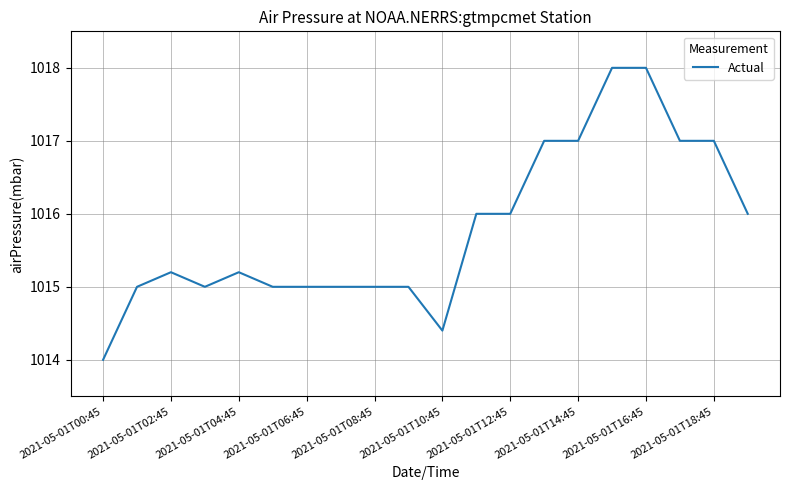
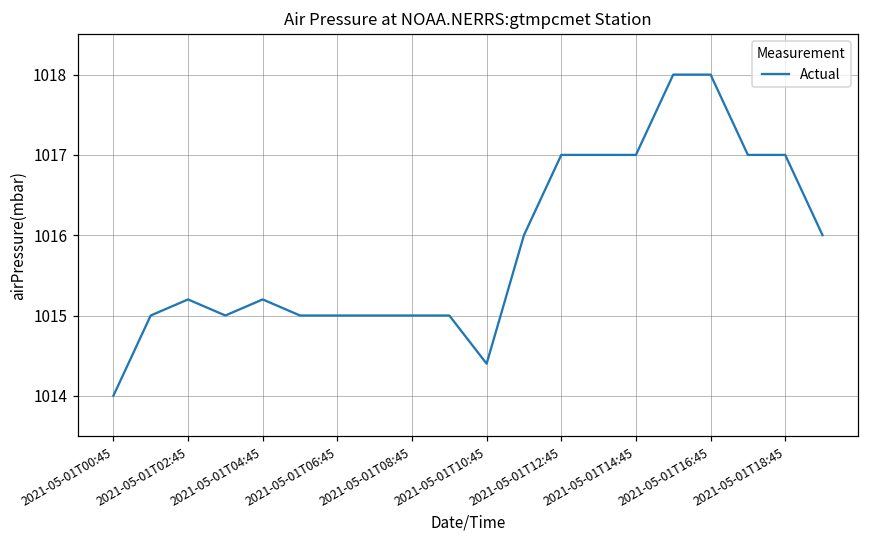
  {
    "2021-05-01T00:45": 1014,
    "2021-05-01T02:45": 1015.2,
    "2021-05-01T04:45": 1015.2,
    "2021-05-01T06:45": 1015,
    "2021-05-01T08:45": 1015,
    "2021-05-01T10:45": 1014.4,
-   "2021-05-01T12:45": 1016,
+   "2021-05-01T12:45": 1017,
    "2021-05-01T14:45": 1017,
    "2021-05-01T16:45": 1018,
    "2021-05-01T18:45": 1017
  }
